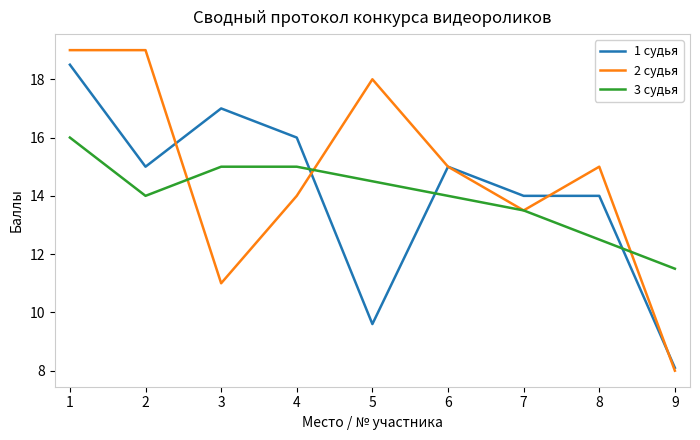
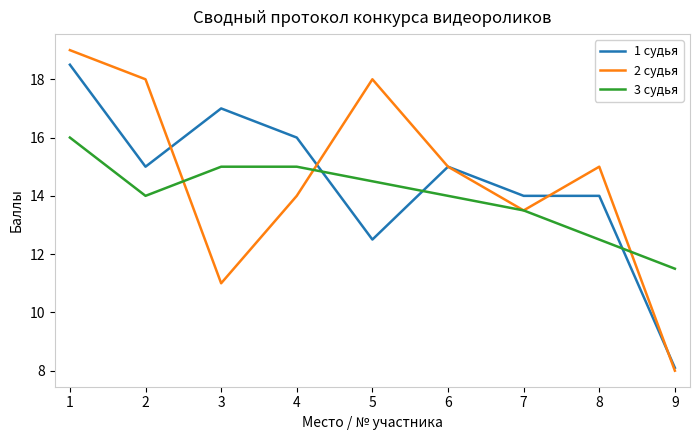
  {
    "1 судья": {
      "1": 18.5,
      "2": 15.0,
      "3": 17.0,
      "4": 16.0,
-     "5": 9.6,
+     "5": 12.5,
      "7": 14.0,
      "8": 14.0,
      "9": 8.1
    },
    "2 судья": {
      "1": 19,
-     "2": 19,
+     "2": 18,
      "3": 11,
      "4": 14,
      "5": 18,
      "8": 15,
      "9": 8
    },
    "3 судья": {
      "1": 16.0,
      "2": 14.0,
      "3": 15.0,
      "4": 15.0,
      "5": 14.5,
      "6": 14.0,
      "8": 12.5,
      "9": 11.5
    }
  }
